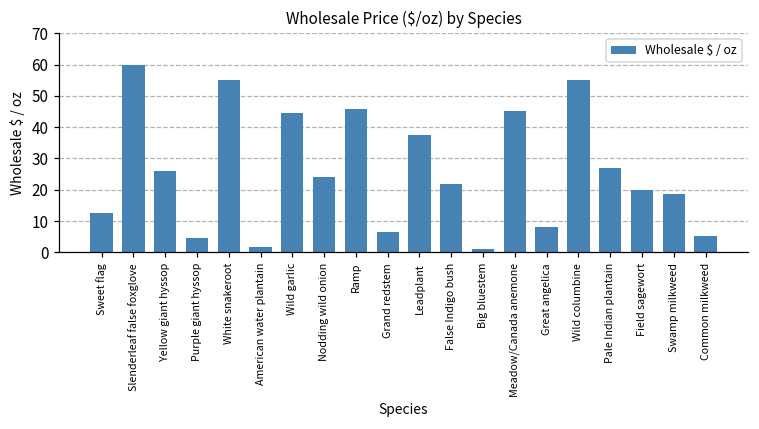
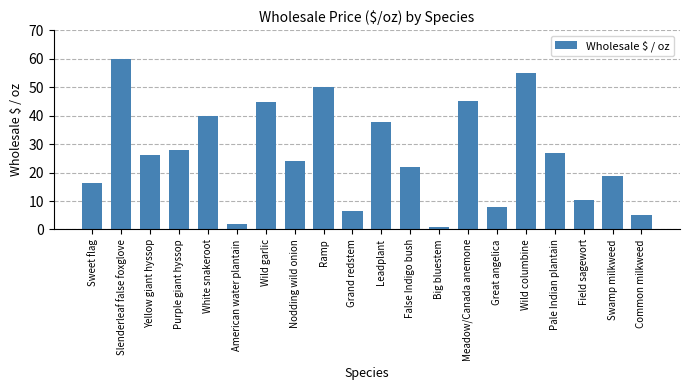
  {
-   "Sweet flag": 13,
+   "Sweet flag": 16,
    "Slenderleaf false foxglove": 60,
    "Yellow giant hyssop": 26,
-   "Purple giant hyssop": 5,
-   "White snakeroot": 55,
+   "Purple giant hyssop": 28,
+   "White snakeroot": 40,
    "American water plantain": 2,
    "Wild garlic": 45,
    "Nodding wild onion": 24,
-   "Ramp": 46,
+   "Ramp": 50,
    "Grand redstem": 7,
    "Leadplant": 38,
    "False Indigo bush": 22,
    "Big bluestem": 1,
    "Meadow/Canada anemone": 45,
    "Great angelica": 8,
    "Wild columbine": 55,
    "Pale Indian plantain": 27,
-   "Field sagewort": 20,
+   "Field sagewort": 11,
    "Swamp milkweed": 19,
    "Common milkweed": 5
  }
